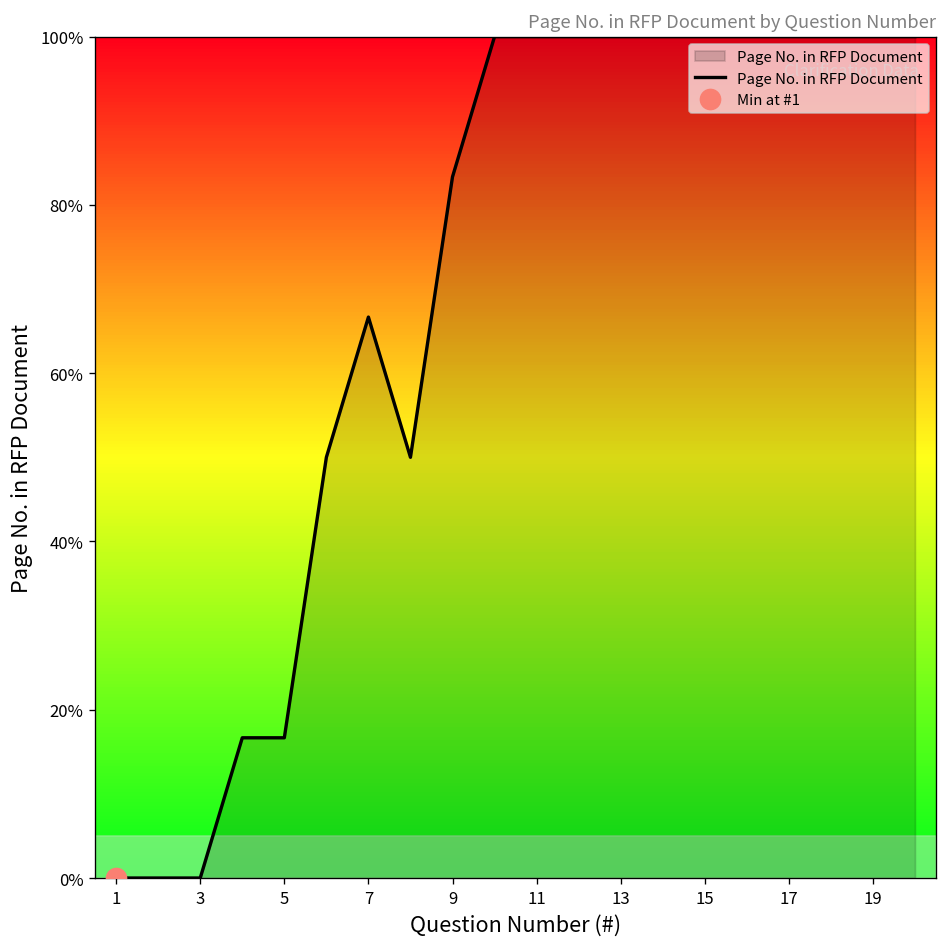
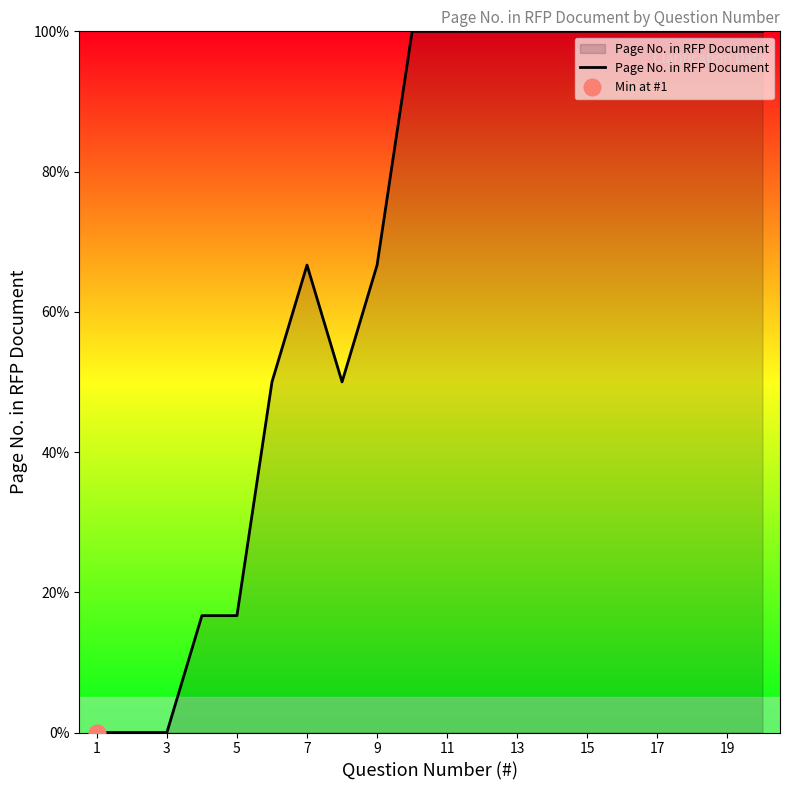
  {
    "Page No. in RFP Document": {
      "5": "17%",
      "7": "67%",
-     "9": "83%",
+     "9": "67%",
      "11": "100%",
      "13": "100%",
      "15": "100%",
      "17": "100%",
      "19": "100%"
    }
  }
